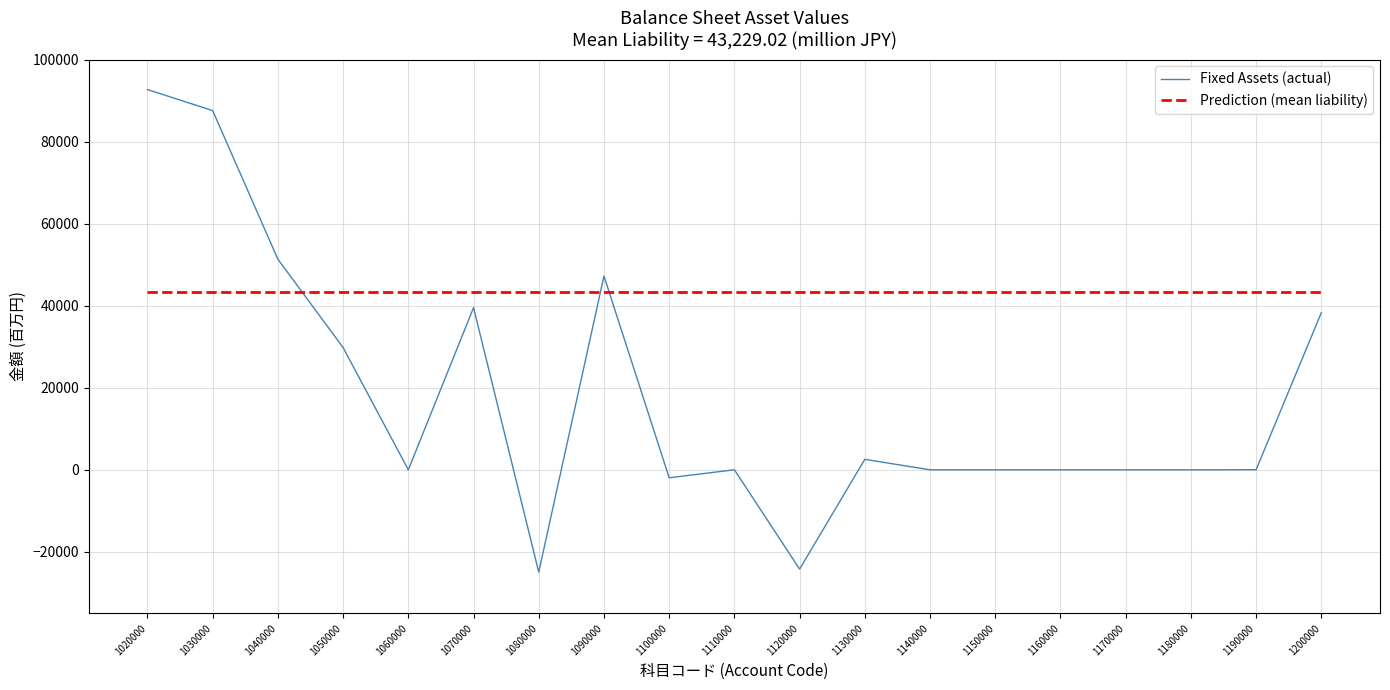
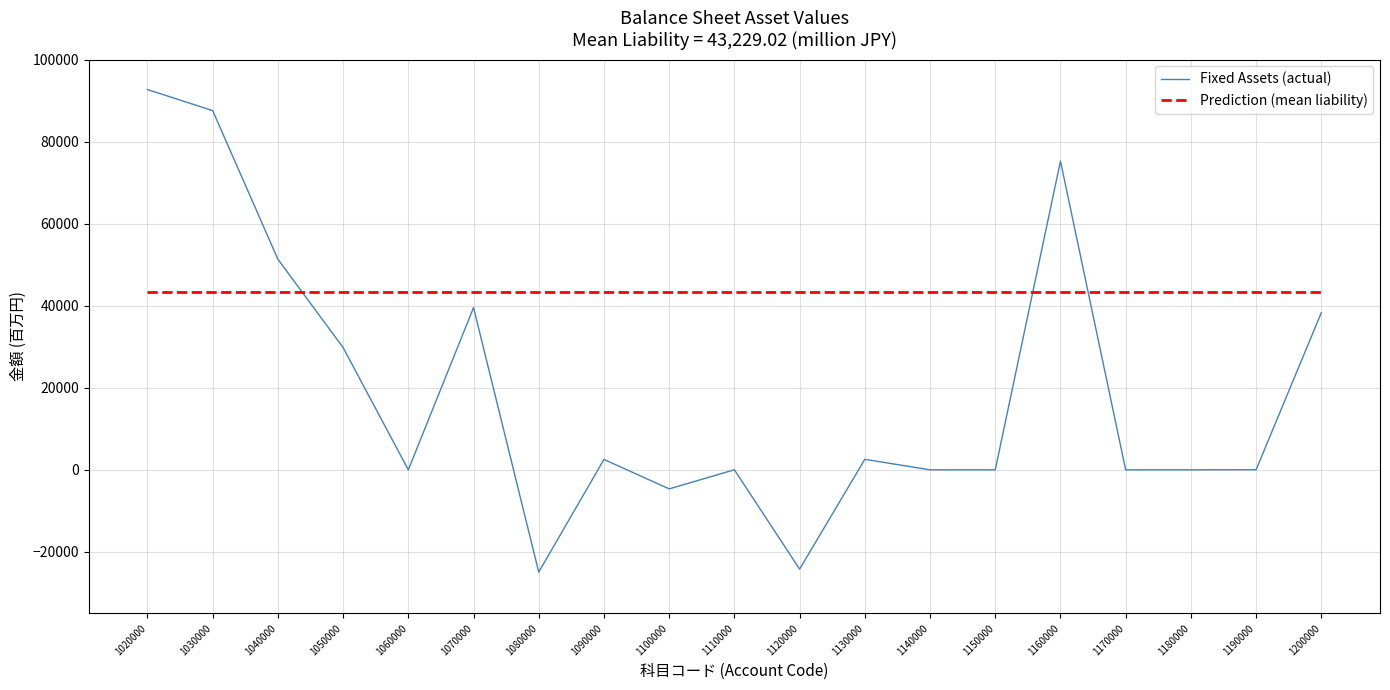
  {
    "Fixed Assets (actual)": {
      "1020000": 93000,
      "1030000": 88000,
      "1040000": 51000,
      "1050000": 30000,
      "1060000": 0,
      "1070000": 40000,
      "1080000": -25000,
-     "1090000": 47000,
-     "1100000": -2000,
+     "1090000": 3000,
+     "1100000": -5000,
      "1110000": 0,
      "1120000": -24000,
      "1130000": 3000,
      "1140000": 0,
      "1150000": 0,
-     "1160000": 0,
+     "1160000": 75000,
      "1170000": 0,
      "1180000": 0,
      "1190000": 0,
      "1200000": 38000
    },
    "Prediction (mean liability)": {
      "1020000": 43000,
      "1030000": 43000,
      "1040000": 43000,
      "1050000": 43000,
      "1060000": 43000,
      "1070000": 43000,
      "1080000": 43000,
      "1090000": 43000,
      "1100000": 43000,
      "1110000": 43000,
      "1120000": 43000,
      "1130000": 43000,
      "1140000": 43000,
      "1150000": 43000,
      "1160000": 43000,
      "1170000": 43000,
      "1180000": 43000,
      "1190000": 43000,
      "1200000": 43000
    }
  }
